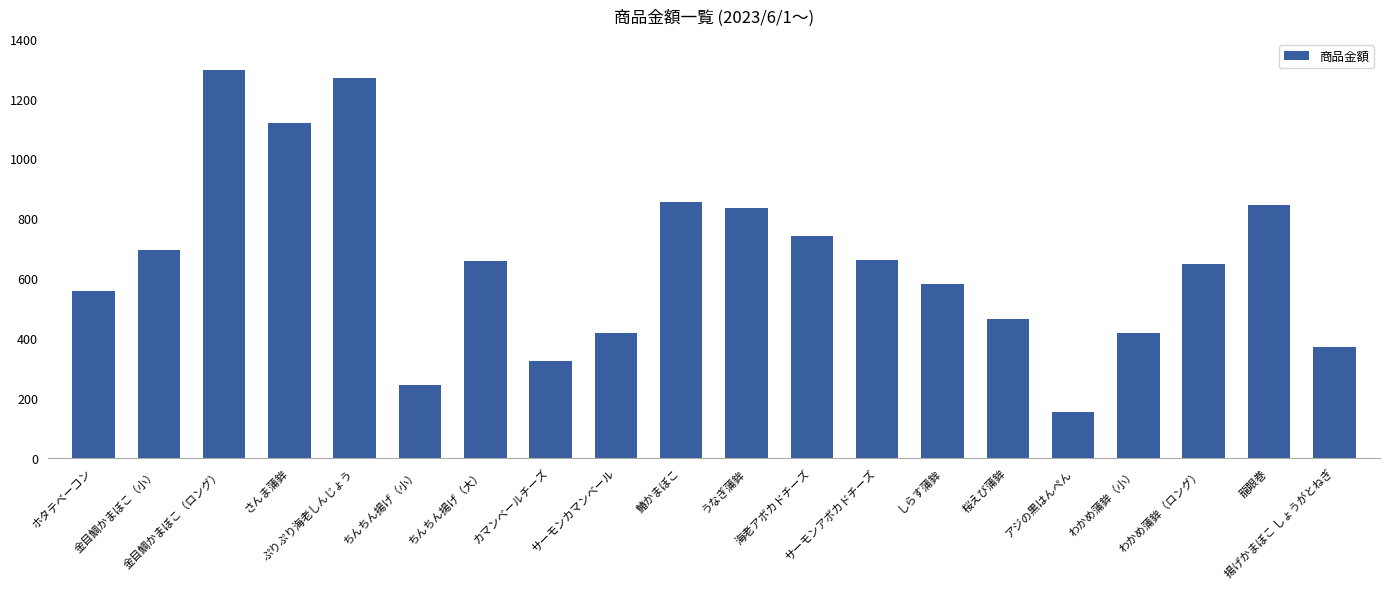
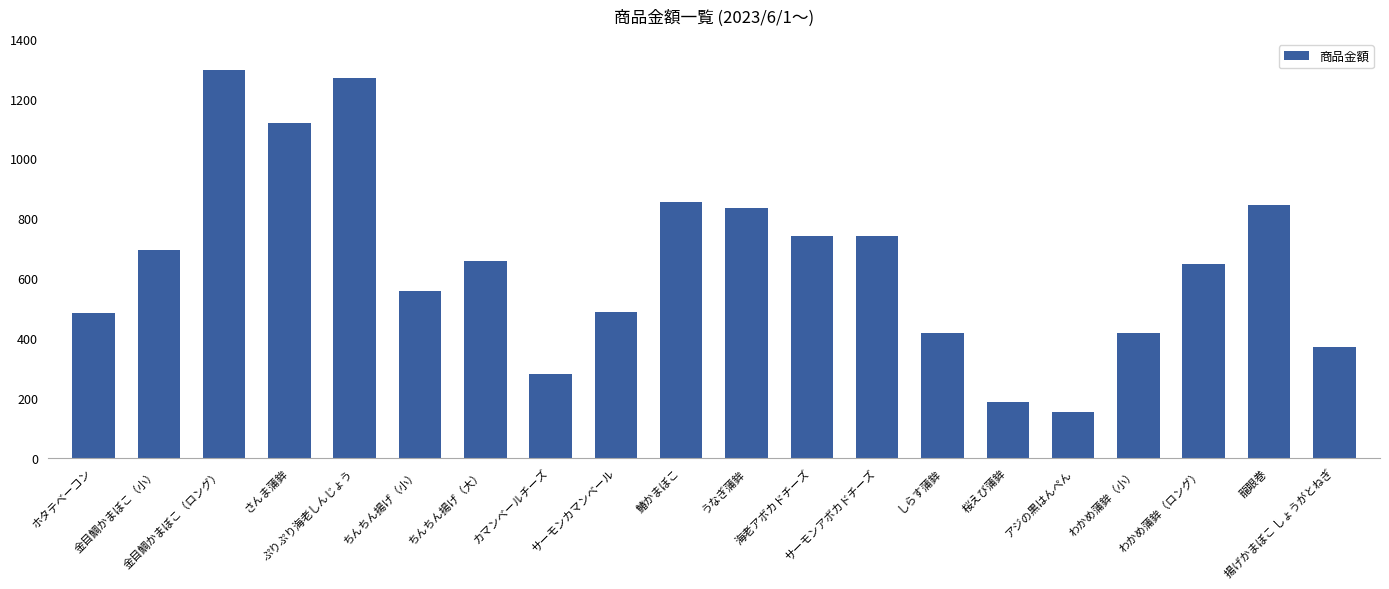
  {
-   "ホタテベーコン": 560,
+   "ホタテベーコン": 480,
    "金目鯛かまぼこ（小）": 690,
    "金目鯛かまぼこ（ロング）": 1300,
    "さんま蒲鉾": 1120,
    "ぷりぷり海老しんじょう": 1270,
-   "ちんちん揚げ（小）": 240,
+   "ちんちん揚げ（小）": 560,
    "ちんちん揚げ（大）": 660,
-   "カマンベールチーズ": 320,
-   "サーモンカマンベール": 420,
+   "カマンベールチーズ": 280,
+   "サーモンカマンベール": 490,
    "鰆かまぼこ": 860,
    "うなぎ蒲鉾": 830,
    "海老アボカドチーズ": 740,
-   "サーモンアボカドチーズ": 660,
-   "しらす蒲鉾": 580,
-   "桜えび蒲鉾": 460,
+   "サーモンアボカドチーズ": 740,
+   "しらす蒲鉾": 420,
+   "桜えび蒲鉾": 190,
    "アジの黒はんぺん": 150,
    "わかめ蒲鉾（小）": 420,
    "わかめ蒲鉾（ロング）": 650,
    "龍眼巻": 840,
    "揚げかまぼこ しょうがとねぎ": 370
  }
